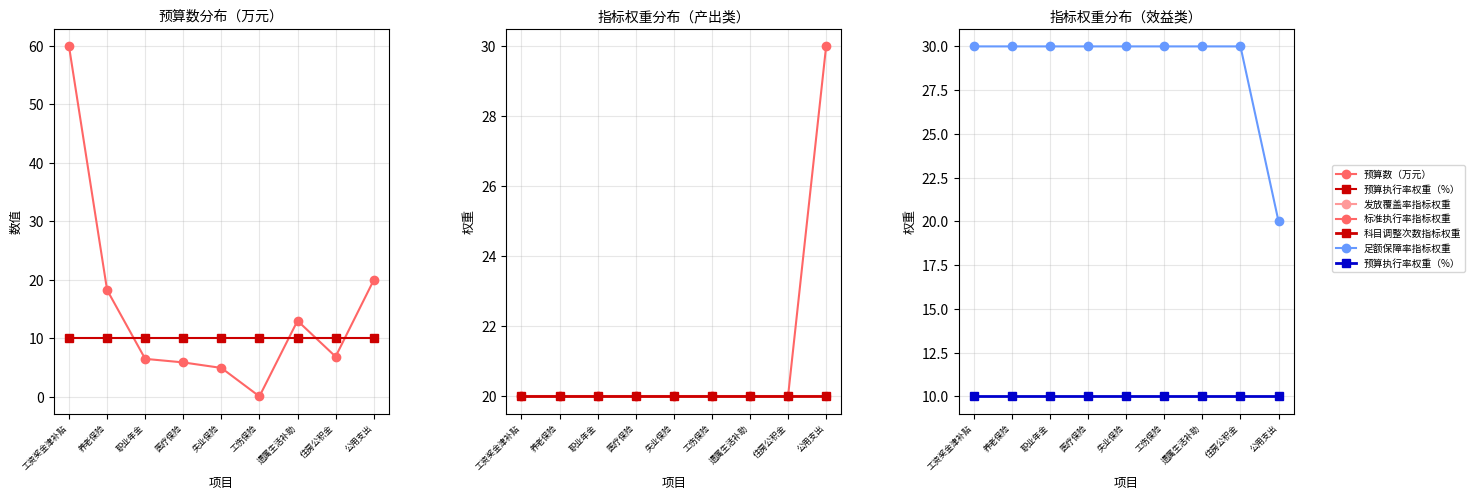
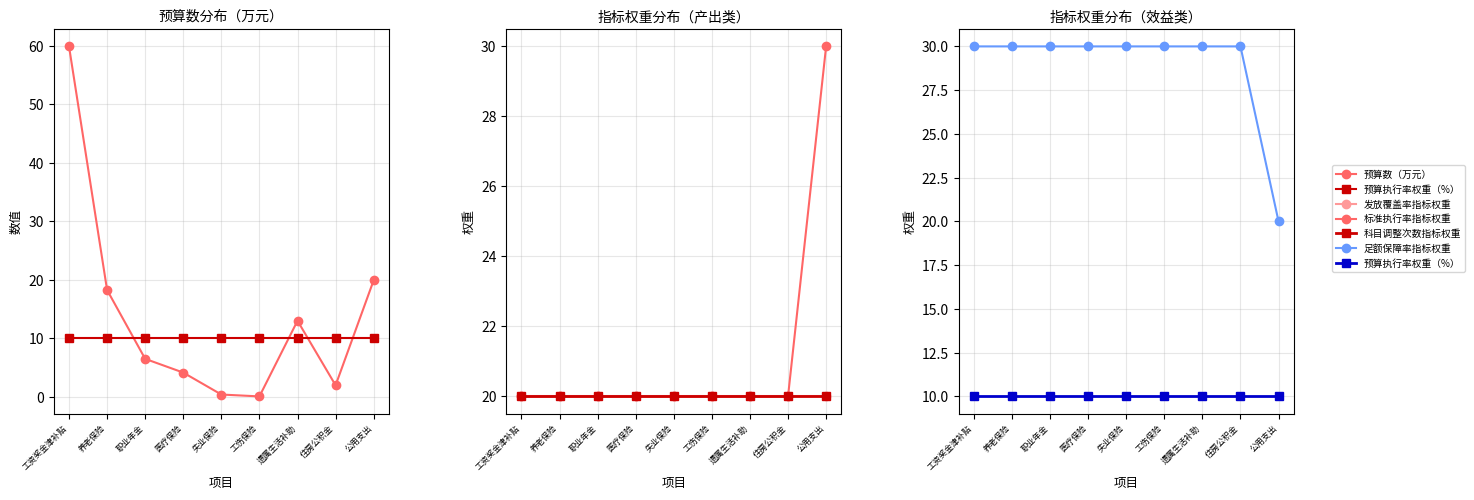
  {
    "预算数分布（万元）": {
      "预算数（万元）": {
        "工资奖金津补贴": 60,
        "养老保险": 18,
        "职业年金": 6,
-       "医疗保险": 6,
-       "失业保险": 5,
+       "医疗保险": 4,
+       "失业保险": 0,
        "工伤保险": 0,
        "遗属生活补助": 13,
-       "住房公积金": 7,
+       "住房公积金": 2,
        "公用支出": 20
      }
    },
    "指标权重分布（产出类）": {
      "科目调整次数指标权重": {
        "公用支出": 20.0
      },
      "标准执行率指标权重": {
        "公用支出": 30.0
      }
    },
    "指标权重分布（效益类）": {
      "足额保障率指标权重": {
        "工资奖金津补贴": 30.0,
        "养老保险": 30.0,
        "职业年金": 30.0,
        "医疗保险": 30.0,
        "失业保险": 30.0,
        "工伤保险": 30.0,
        "遗属生活补助": 30.0,
        "住房公积金": 30.0,
        "公用支出": 20.0
      },
      "预算执行率权重（%）": {
        "工资奖金津补贴": 10.0,
        "养老保险": 10.0,
        "职业年金": 10.0,
        "医疗保险": 10.0,
        "失业保险": 10.0,
        "工伤保险": 10.0,
        "遗属生活补助": 10.0,
        "住房公积金": 10.0,
        "公用支出": 10.0
      }
    }
  }
